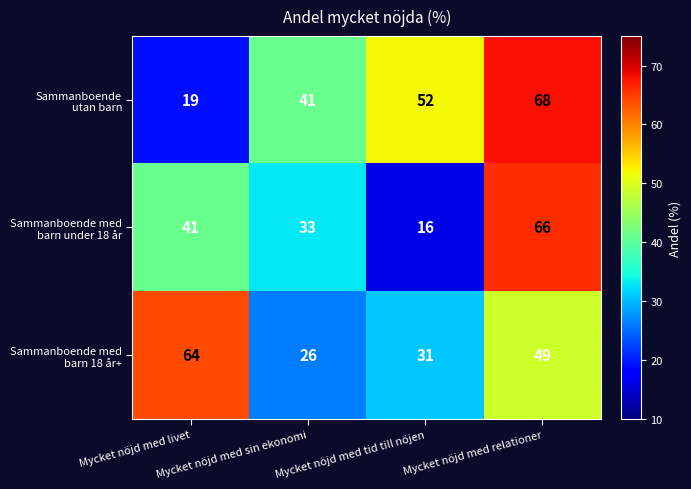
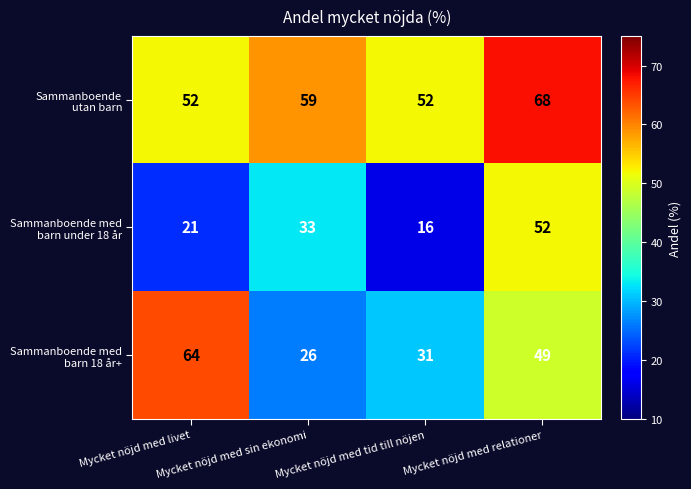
  {
    "Sammanboende utan barn": {
-     "Mycket nöjd med livet": 19,
-     "Mycket nöjd med sin ekonomi": 41,
+     "Mycket nöjd med livet": 52,
+     "Mycket nöjd med sin ekonomi": 59,
      "Mycket nöjd med tid till nöjen": 52,
      "Mycket nöjd med relationer": 68
    },
    "Sammanboende med barn under 18 år": {
-     "Mycket nöjd med livet": 41,
+     "Mycket nöjd med livet": 21,
      "Mycket nöjd med sin ekonomi": 33,
      "Mycket nöjd med tid till nöjen": 16,
-     "Mycket nöjd med relationer": 66
+     "Mycket nöjd med relationer": 52
    },
    "Sammanboende med barn 18 år+": {
      "Mycket nöjd med livet": 64,
      "Mycket nöjd med sin ekonomi": 26,
      "Mycket nöjd med tid till nöjen": 31,
      "Mycket nöjd med relationer": 49
    }
  }
